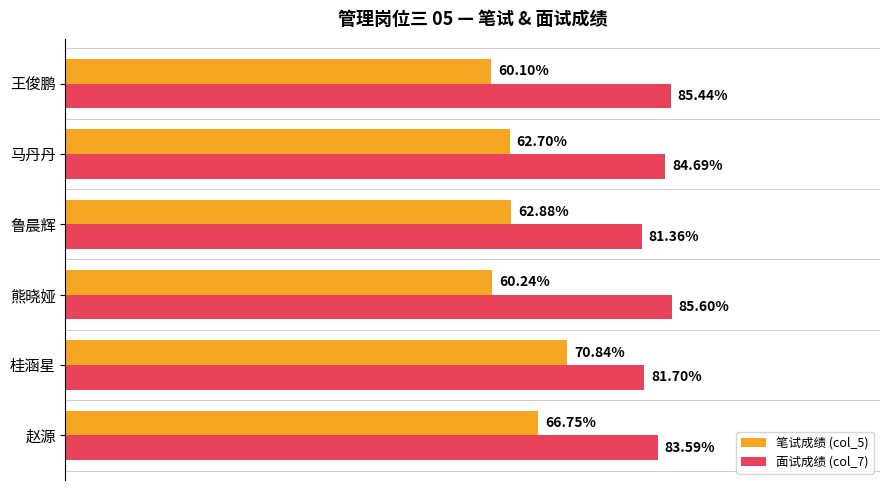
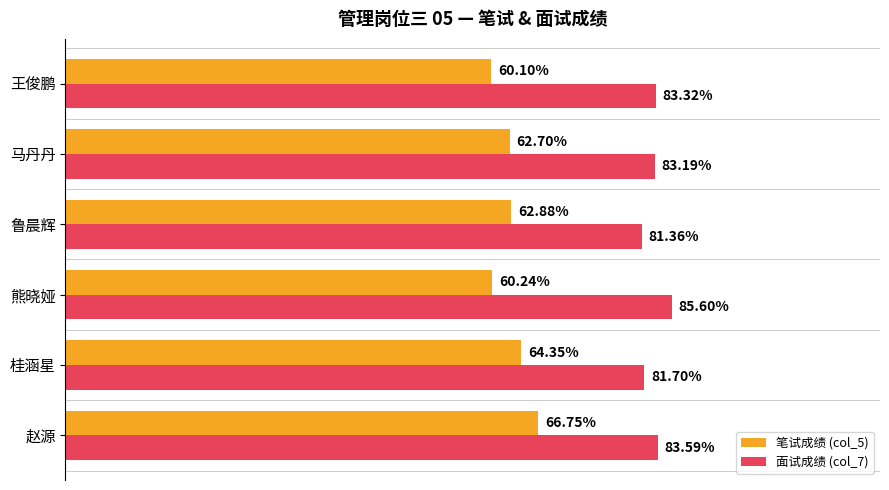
  {
    "笔试成绩 (col_5)": {
      "王俊鹏": "60.10%",
      "马丹丹": "62.70%",
      "鲁晨辉": "62.88%",
      "熊晓娅": "60.24%",
-     "桂涵星": "70.84%",
+     "桂涵星": "64.35%",
      "赵源": "66.75%"
    },
    "面试成绩 (col_7)": {
-     "王俊鹏": "85.44%",
-     "马丹丹": "84.69%",
+     "王俊鹏": "83.32%",
+     "马丹丹": "83.19%",
      "鲁晨辉": "81.36%",
      "熊晓娅": "85.60%",
      "桂涵星": "81.70%",
      "赵源": "83.59%"
    }
  }
